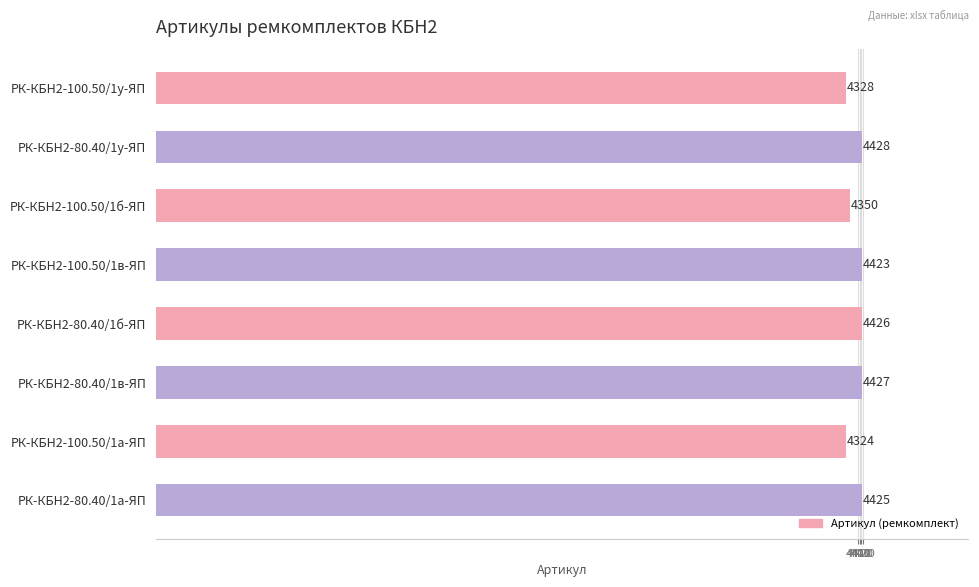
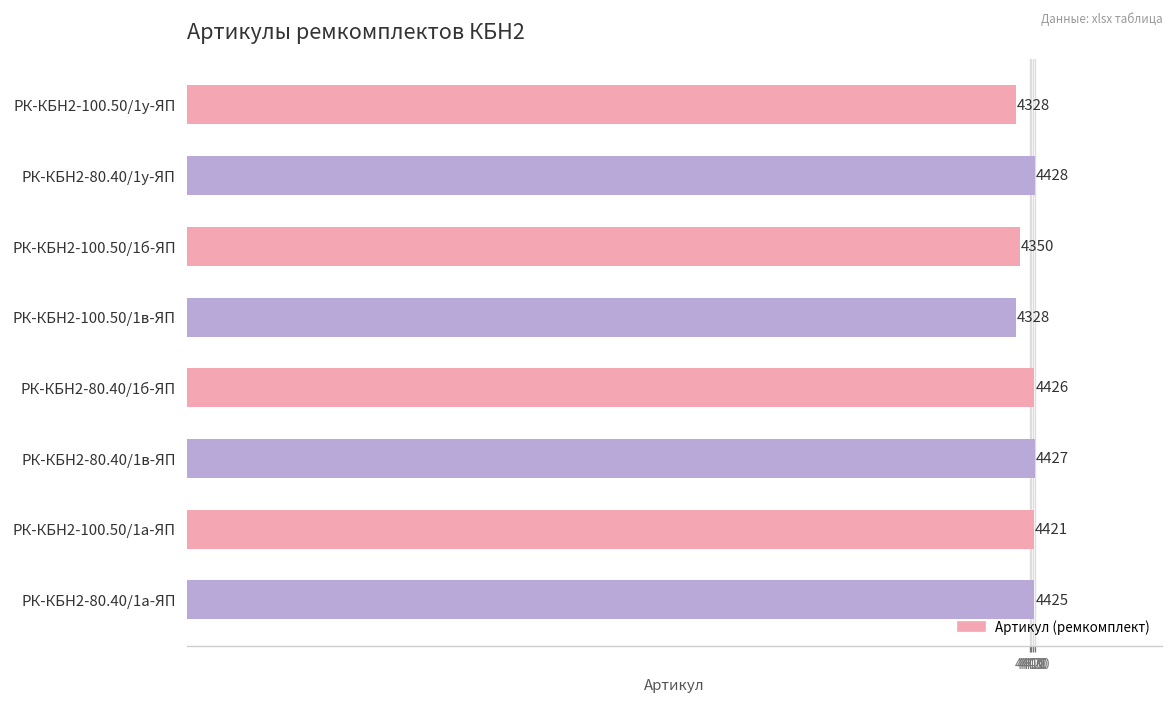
  {
    "РК-КБН2-100.50/1у-ЯП": 4328,
    "РК-КБН2-80.40/1у-ЯП": 4428,
    "РК-КБН2-100.50/1б-ЯП": 4350,
-   "РК-КБН2-100.50/1в-ЯП": 4423,
+   "РК-КБН2-100.50/1в-ЯП": 4328,
    "РК-КБН2-80.40/1б-ЯП": 4426,
    "РК-КБН2-80.40/1в-ЯП": 4427,
-   "РК-КБН2-100.50/1а-ЯП": 4324,
+   "РК-КБН2-100.50/1а-ЯП": 4421,
    "РК-КБН2-80.40/1а-ЯП": 4425
  }
